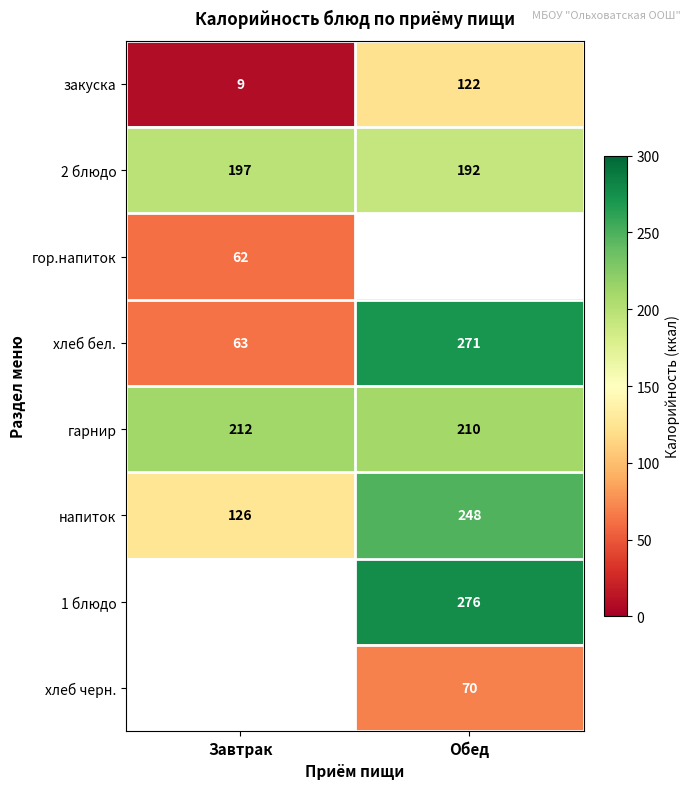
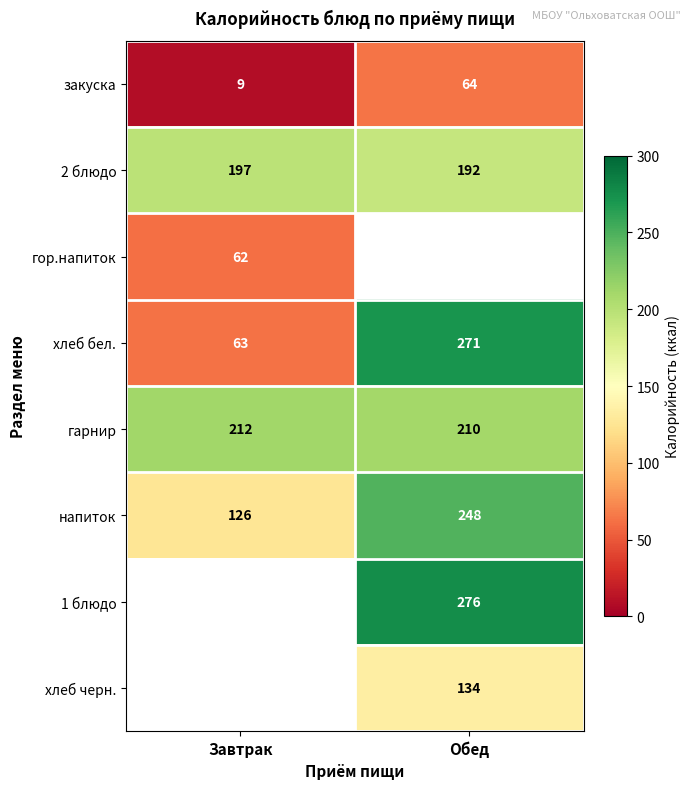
  {
    "закуска": {
      "Завтрак": 9,
-     "Обед": 122
+     "Обед": 64
    },
    "2 блюдо": {
      "Завтрак": 197,
      "Обед": 192
    },
    "гор.напиток": {
      "Завтрак": 62
    },
    "хлеб бел.": {
      "Завтрак": 63,
      "Обед": 271
    },
    "гарнир": {
      "Завтрак": 212,
      "Обед": 210
    },
    "напиток": {
      "Завтрак": 126,
      "Обед": 248
    },
    "1 блюдо": {
      "Обед": 276
    },
    "хлеб черн.": {
-     "Обед": 70
+     "Обед": 134
    }
  }
